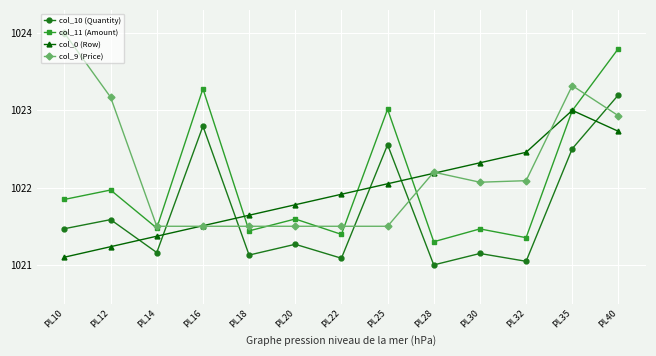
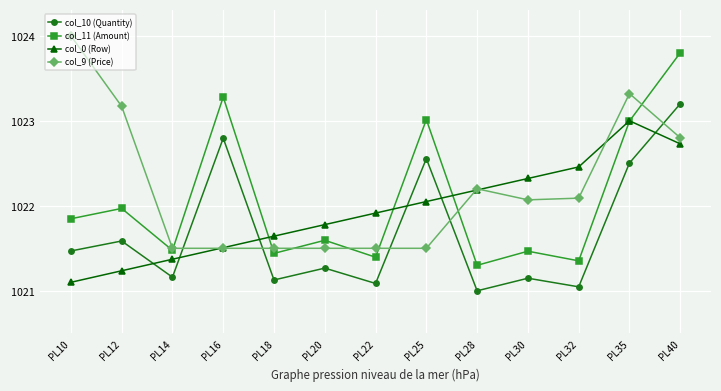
  {
    "col_9 (Price)": {
      "PL12": 1023.2,
      "PL18": 1021.5,
      "PL20": 1021.5,
      "PL22": 1021.5,
      "PL25": 1021.5,
      "PL30": 1022.1,
      "PL32": 1022.1,
      "PL35": 1023.3,
-     "PL40": 1022.9
+     "PL40": 1022.8
    }
  }
